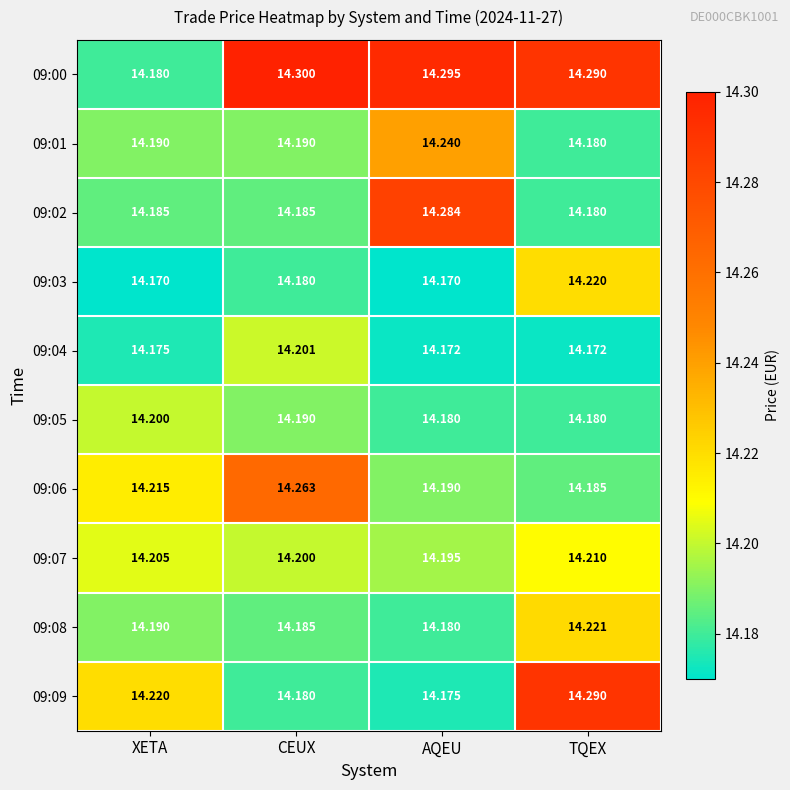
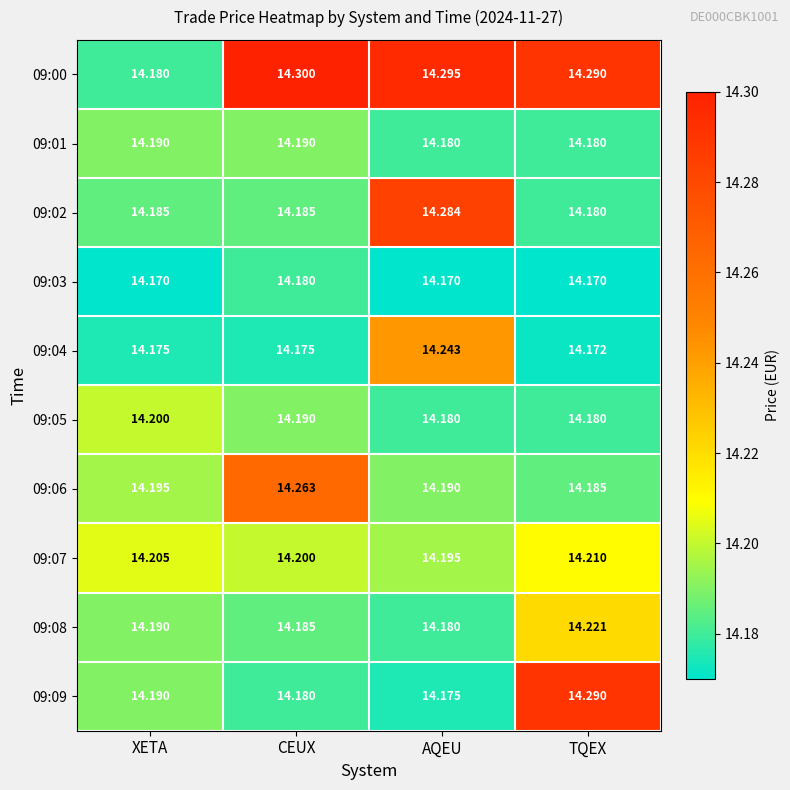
  {
    "09:00": {
      "XETA": 14.180,
      "CEUX": 14.300,
      "AQEU": 14.295,
      "TQEX": 14.290
    },
    "09:01": {
      "XETA": 14.190,
      "CEUX": 14.190,
-     "AQEU": 14.240,
+     "AQEU": 14.180,
      "TQEX": 14.180
    },
    "09:02": {
      "XETA": 14.185,
      "CEUX": 14.185,
      "AQEU": 14.284,
      "TQEX": 14.180
    },
    "09:03": {
      "XETA": 14.170,
      "CEUX": 14.180,
      "AQEU": 14.170,
-     "TQEX": 14.220
+     "TQEX": 14.170
    },
    "09:04": {
      "XETA": 14.175,
-     "CEUX": 14.201,
-     "AQEU": 14.172,
+     "CEUX": 14.175,
+     "AQEU": 14.243,
      "TQEX": 14.172
    },
    "09:05": {
      "XETA": 14.200,
      "CEUX": 14.190,
      "AQEU": 14.180,
      "TQEX": 14.180
    },
    "09:06": {
-     "XETA": 14.215,
+     "XETA": 14.195,
      "CEUX": 14.263,
      "AQEU": 14.190,
      "TQEX": 14.185
    },
    "09:07": {
      "XETA": 14.205,
      "CEUX": 14.200,
      "AQEU": 14.195,
      "TQEX": 14.210
    },
    "09:08": {
      "XETA": 14.190,
      "CEUX": 14.185,
      "AQEU": 14.180,
      "TQEX": 14.221
    },
    "09:09": {
-     "XETA": 14.220,
+     "XETA": 14.190,
      "CEUX": 14.180,
      "AQEU": 14.175,
      "TQEX": 14.290
    }
  }
